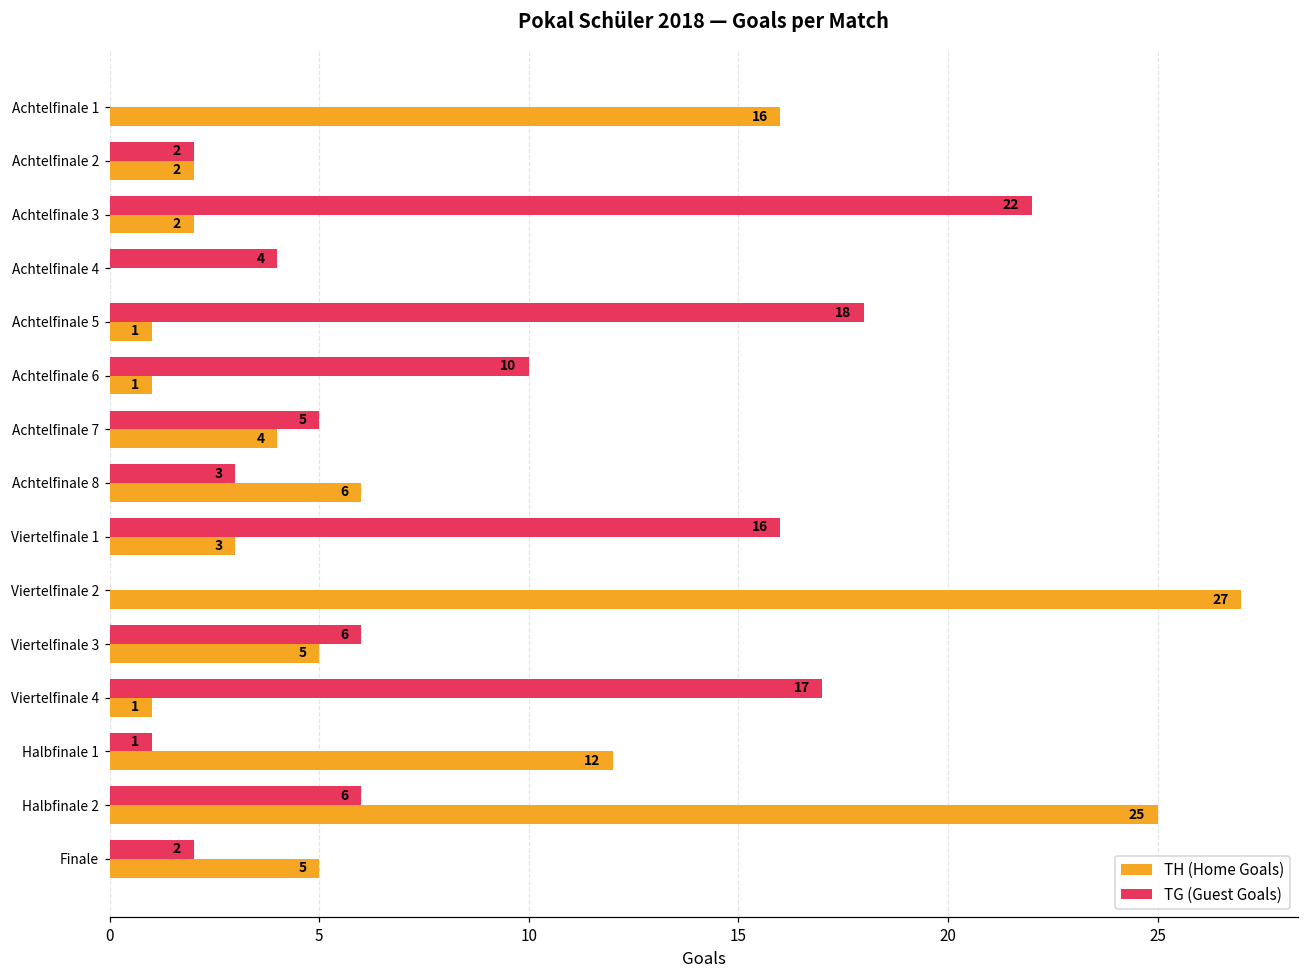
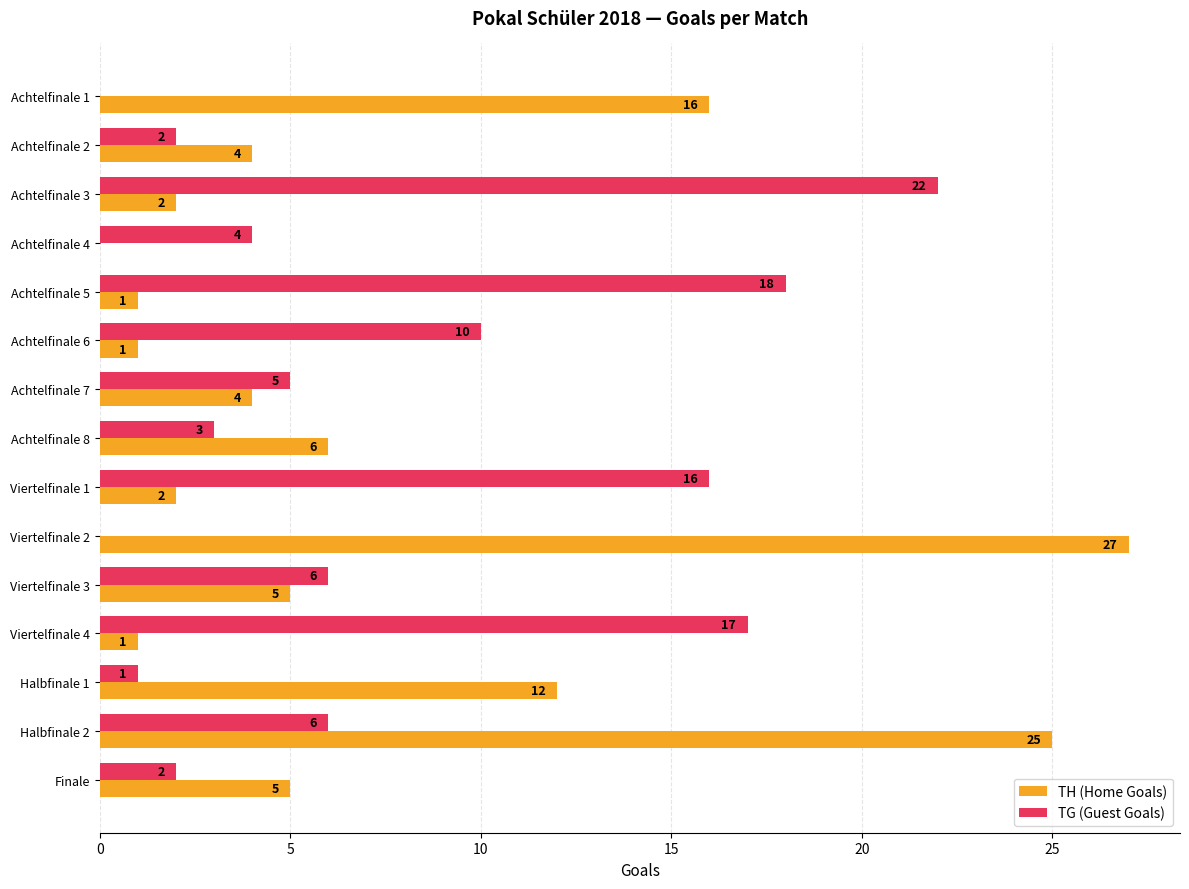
  {
    "TH (Home Goals)": {
      "Achtelfinale 1": 16,
-     "Achtelfinale 2": 2,
+     "Achtelfinale 2": 4,
      "Achtelfinale 3": 2,
      "Achtelfinale 5": 1,
      "Achtelfinale 6": 1,
      "Achtelfinale 7": 4,
      "Achtelfinale 8": 6,
-     "Viertelfinale 1": 3,
+     "Viertelfinale 1": 2,
      "Viertelfinale 2": 27,
      "Viertelfinale 3": 5,
      "Viertelfinale 4": 1,
      "Halbfinale 1": 12,
      "Halbfinale 2": 25,
      "Finale": 5
    },
    "TG (Guest Goals)": {
      "Achtelfinale 2": 2,
      "Achtelfinale 3": 22,
      "Achtelfinale 4": 4,
      "Achtelfinale 5": 18,
      "Achtelfinale 6": 10,
      "Achtelfinale 7": 5,
      "Achtelfinale 8": 3,
      "Viertelfinale 1": 16,
      "Viertelfinale 3": 6,
      "Viertelfinale 4": 17,
      "Halbfinale 1": 1,
      "Halbfinale 2": 6,
      "Finale": 2
    }
  }
